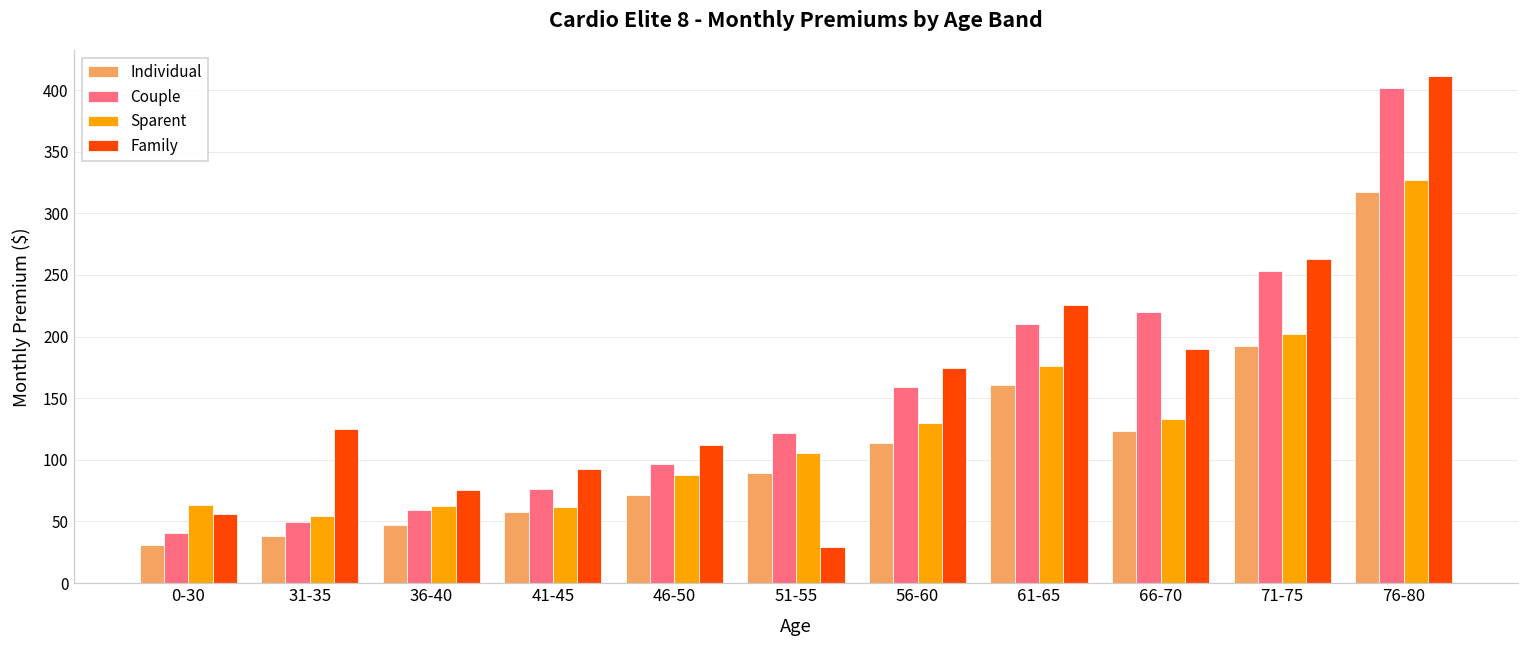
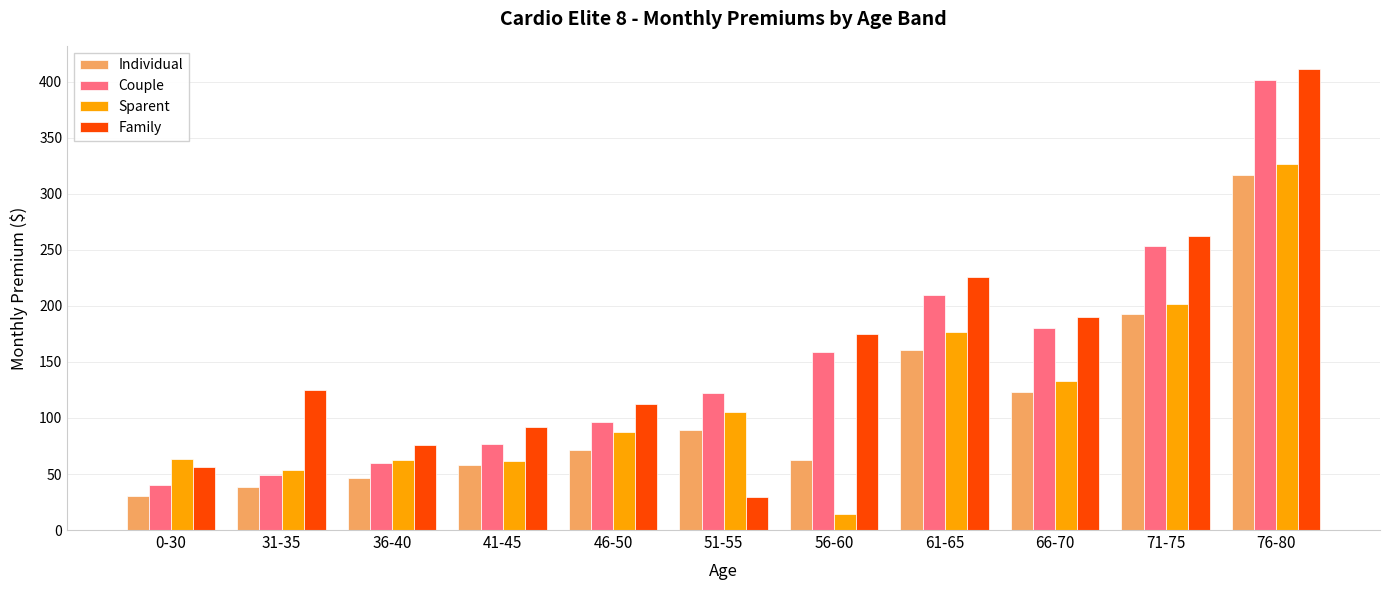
  {
    "Individual": {
      "0-30": 31,
      "31-35": 38,
      "36-40": 47,
      "41-45": 58,
      "46-50": 72,
      "51-55": 89,
-     "56-60": 114,
+     "56-60": 62,
      "61-65": 160,
      "66-70": 124,
      "71-75": 192,
      "76-80": 317
    },
    "Couple": {
      "0-30": 40,
      "31-35": 49,
      "36-40": 60,
      "41-45": 76,
      "46-50": 96,
      "51-55": 122,
      "56-60": 159,
      "61-65": 210,
-     "66-70": 220,
+     "66-70": 180,
      "71-75": 253,
      "76-80": 402
    },
    "Sparent": {
      "0-30": 63,
      "31-35": 54,
      "36-40": 63,
      "41-45": 62,
      "46-50": 88,
      "51-55": 105,
-     "56-60": 130,
+     "56-60": 14,
      "61-65": 176,
      "66-70": 133,
      "71-75": 202,
      "76-80": 327
    },
    "Family": {
      "0-30": 56,
      "31-35": 125,
      "36-40": 76,
      "41-45": 92,
      "46-50": 112,
      "51-55": 30,
      "56-60": 175,
      "61-65": 226,
      "66-70": 190,
      "71-75": 263,
      "76-80": 412
    }
  }
